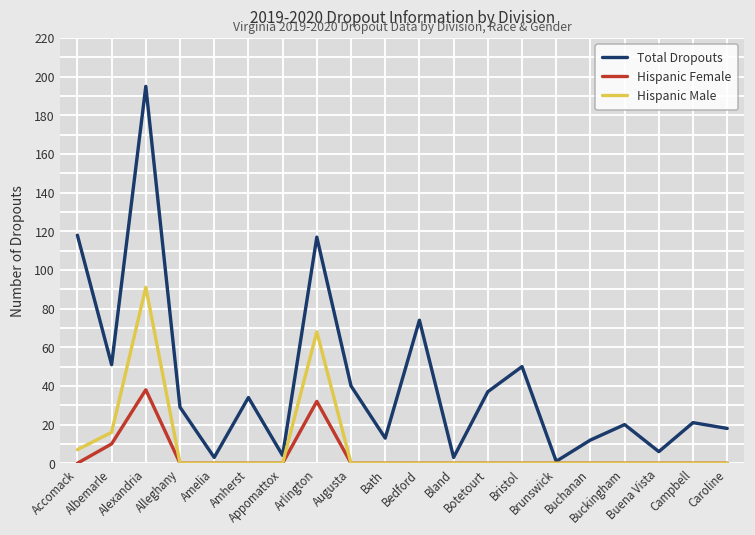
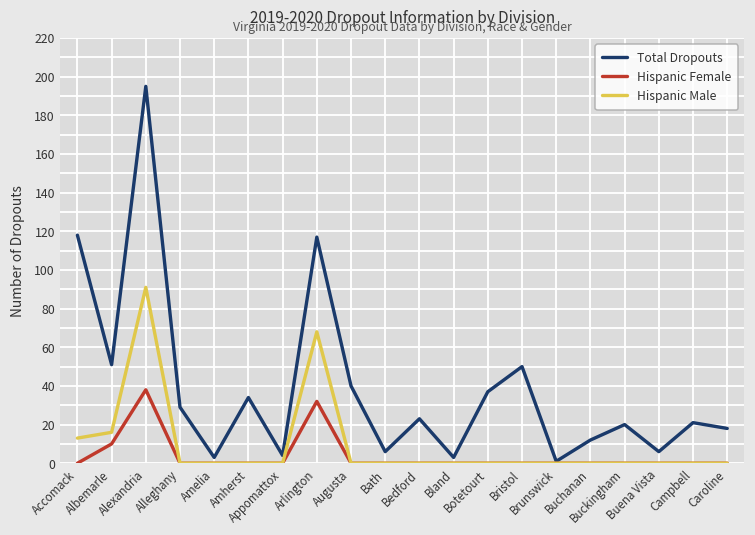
  {
    "Total Dropouts": {
      "Accomack": 118,
      "Albemarle": 51,
      "Alexandria": 195,
      "Alleghany": 29,
      "Amelia": 3,
      "Amherst": 34,
      "Appomattox": 4,
      "Arlington": 117,
      "Augusta": 40,
-     "Bath": 13,
-     "Bedford": 74,
+     "Bath": 6,
+     "Bedford": 23,
      "Bland": 3,
      "Botetourt": 37,
      "Bristol": 50,
      "Buchanan": 12,
      "Buckingham": 20,
      "Buena Vista": 6,
      "Campbell": 21,
      "Caroline": 18
    },
    "Hispanic Female": {
      "Accomack": 0,
      "Albemarle": 10,
      "Alexandria": 38,
      "Arlington": 32
    },
    "Hispanic Male": {
-     "Accomack": 7,
+     "Accomack": 13,
      "Albemarle": 16,
      "Alexandria": 91,
      "Arlington": 68
    }
  }
